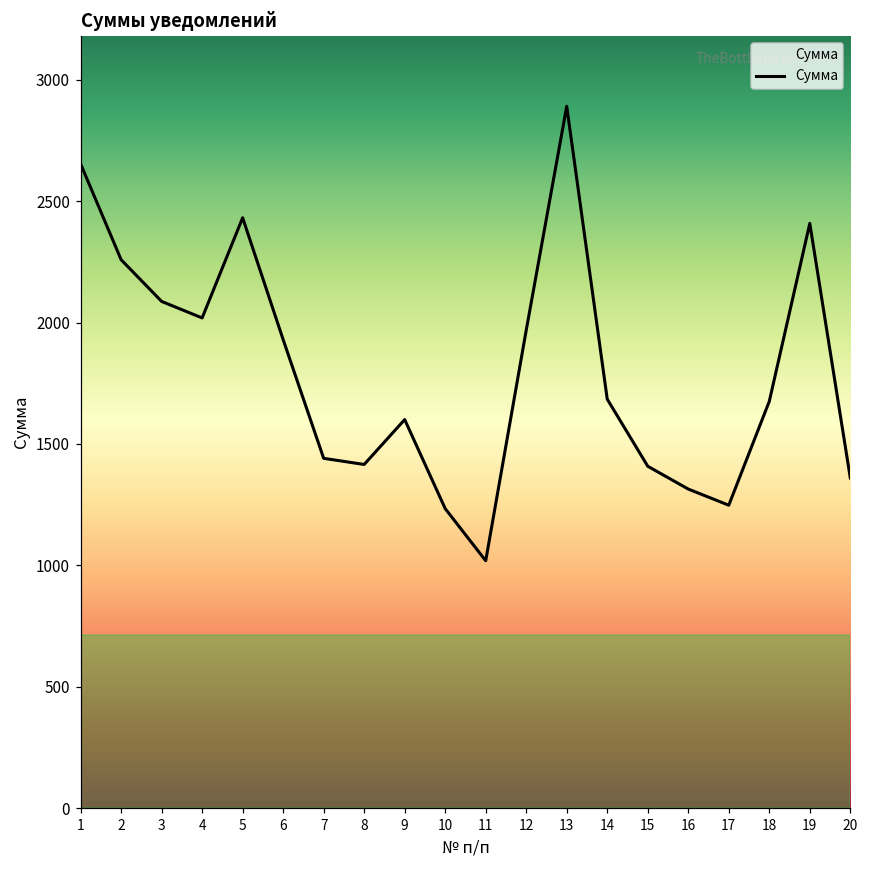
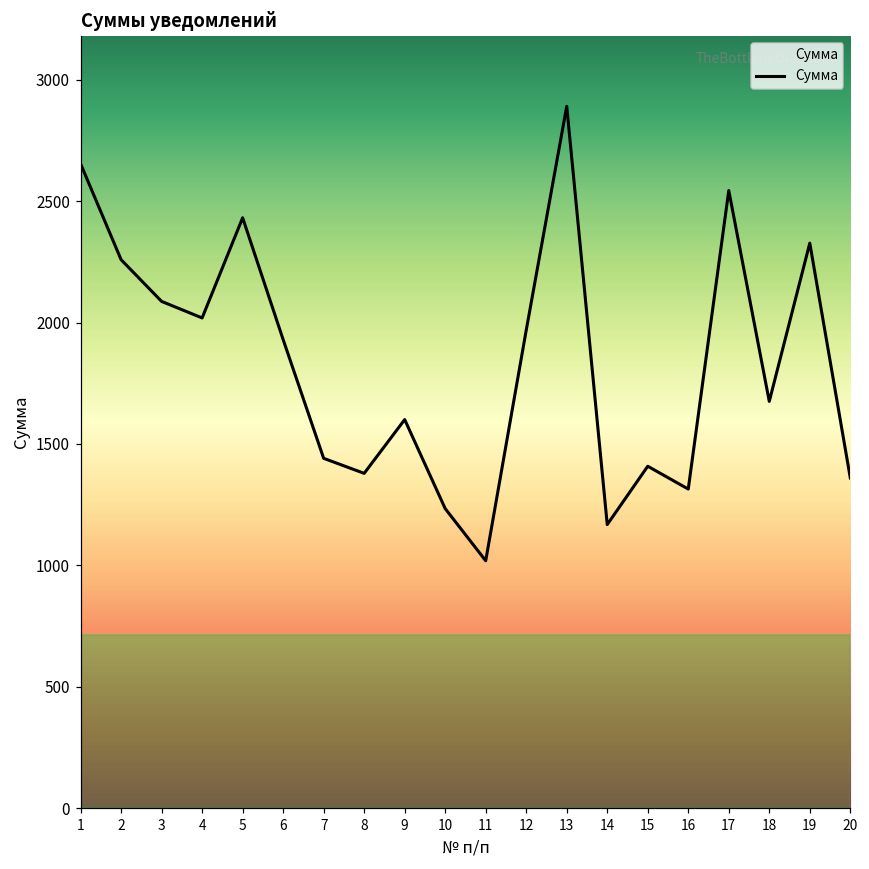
  {
    "1": 2650,
    "2": 2260,
    "3": 2090,
    "4": 2020,
    "5": 2430,
    "6": 1930,
    "7": 1440,
-   "8": 1420,
+   "8": 1380,
    "9": 1600,
    "10": 1230,
    "11": 1020,
    "12": 1970,
    "13": 2890,
-   "14": 1680,
+   "14": 1170,
    "15": 1410,
    "16": 1310,
-   "17": 1250,
+   "17": 2540,
    "18": 1680,
-   "19": 2410,
+   "19": 2330,
    "20": 1360
  }
